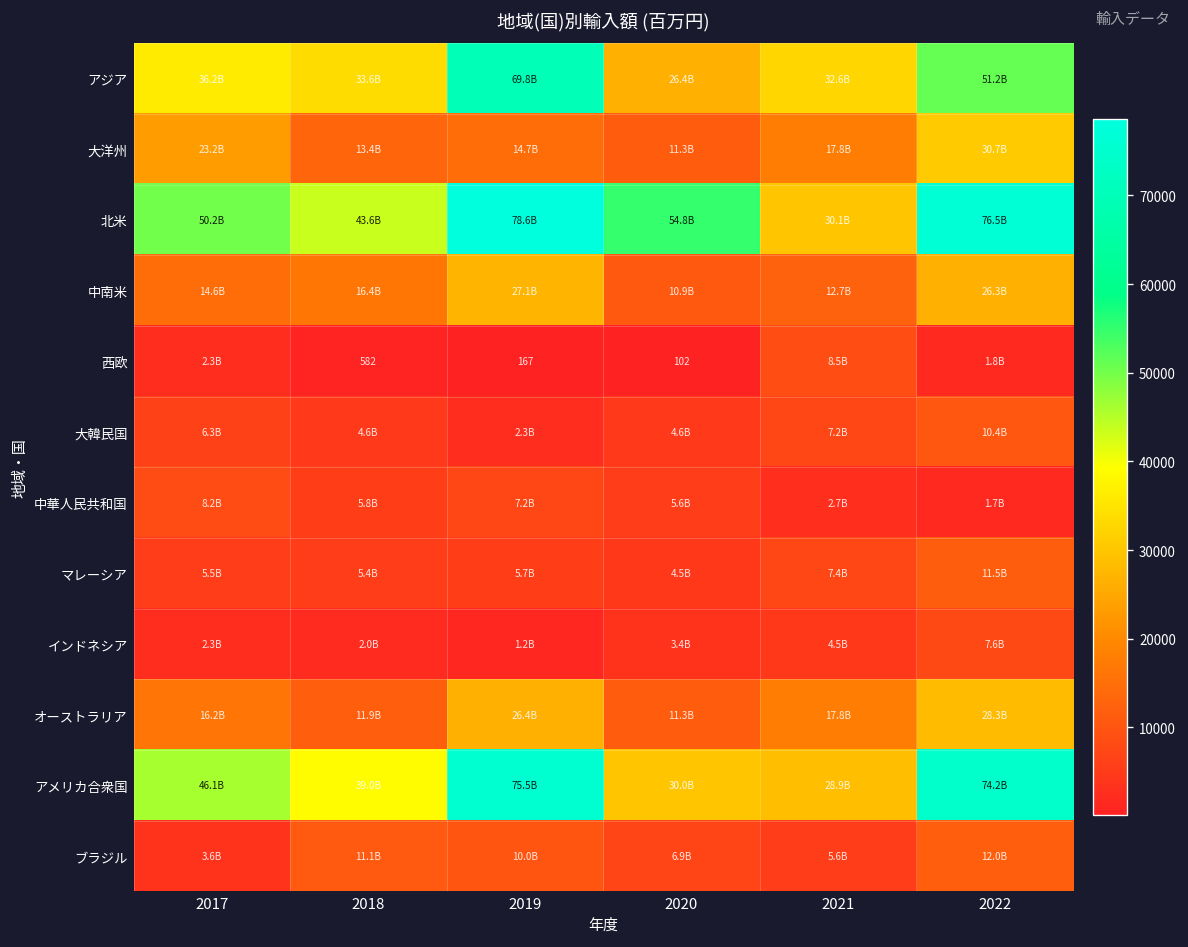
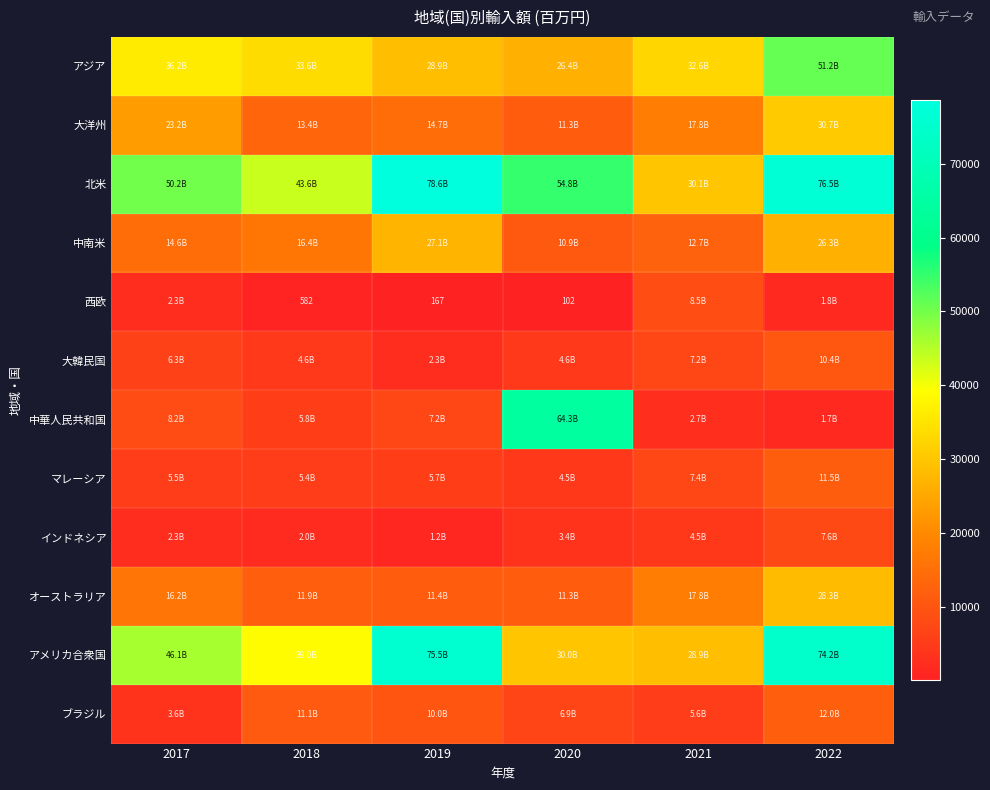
  {
    "アジア": {
      "2017": "36.2B",
      "2018": "33.6B",
-     "2019": "69.8B",
+     "2019": "28.9B",
      "2020": "26.4B",
      "2021": "32.6B",
      "2022": "51.2B"
    },
    "大洋州": {
      "2017": "23.2B",
      "2018": "13.4B",
      "2019": "14.7B",
      "2020": "11.3B",
      "2021": "17.8B",
      "2022": "30.7B"
    },
    "北米": {
      "2017": "50.2B",
      "2018": "43.6B",
      "2019": "78.6B",
      "2020": "54.8B",
      "2021": "30.1B",
      "2022": "76.5B"
    },
    "中南米": {
      "2017": "14.6B",
      "2018": "16.4B",
      "2019": "27.1B",
      "2020": "10.9B",
      "2021": "12.7B",
      "2022": "26.3B"
    },
    "西欧": {
      "2017": "2.3B",
      "2018": "582",
      "2019": "167",
      "2020": "102",
      "2021": "8.5B",
      "2022": "1.8B"
    },
    "大韓民国": {
      "2017": "6.3B",
      "2018": "4.6B",
      "2019": "2.3B",
      "2020": "4.6B",
      "2021": "7.2B",
      "2022": "10.4B"
    },
    "中華人民共和国": {
      "2017": "8.2B",
      "2018": "5.8B",
      "2019": "7.2B",
-     "2020": "5.6B",
+     "2020": "64.3B",
      "2021": "2.7B",
      "2022": "1.7B"
    },
    "マレーシア": {
      "2017": "5.5B",
      "2018": "5.4B",
      "2019": "5.7B",
      "2020": "4.5B",
      "2021": "7.4B",
      "2022": "11.5B"
    },
    "インドネシア": {
      "2017": "2.3B",
      "2018": "2.0B",
      "2019": "1.2B",
      "2020": "3.4B",
      "2021": "4.5B",
      "2022": "7.6B"
    },
    "オーストラリア": {
      "2017": "16.2B",
      "2018": "11.9B",
-     "2019": "26.4B",
+     "2019": "11.4B",
      "2020": "11.3B",
      "2021": "17.8B",
      "2022": "28.3B"
    },
    "アメリカ合衆国": {
      "2017": "46.1B",
      "2018": "39.0B",
      "2019": "75.5B",
      "2020": "30.0B",
      "2021": "28.9B",
      "2022": "74.2B"
    },
    "ブラジル": {
      "2017": "3.6B",
      "2018": "11.1B",
      "2019": "10.0B",
      "2020": "6.9B",
      "2021": "5.6B",
      "2022": "12.0B"
    }
  }
